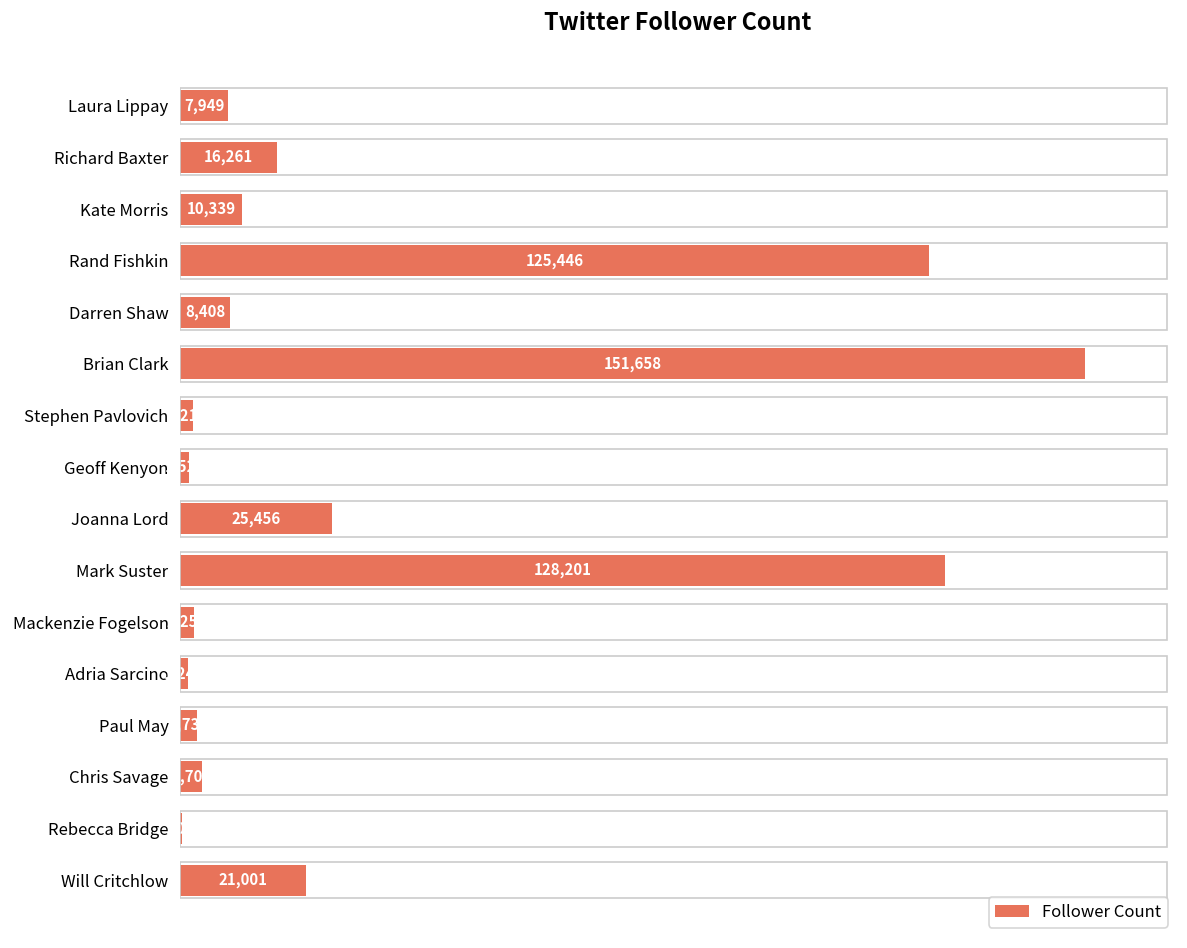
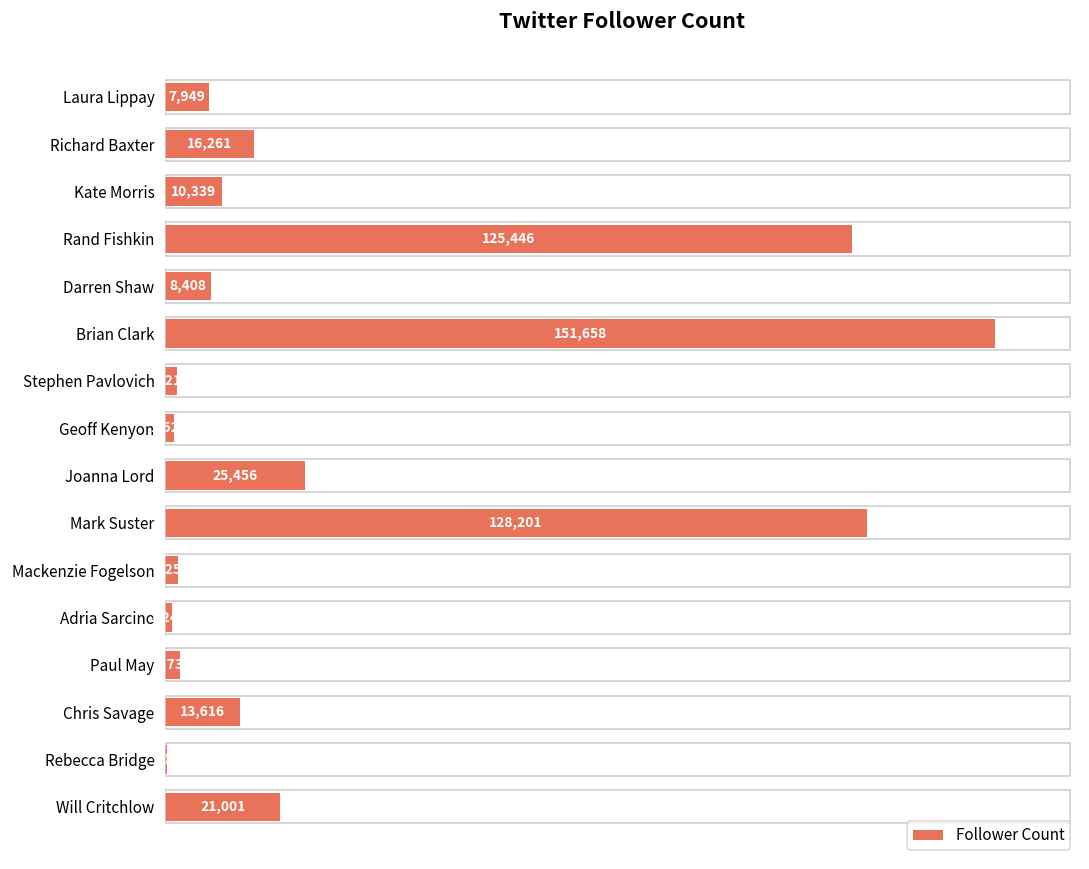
  {
    "Laura Lippay": "7,949",
    "Richard Baxter": "16,261",
    "Kate Morris": "10,339",
    "Rand Fishkin": "125,446",
    "Darren Shaw": "8,408",
    "Brian Clark": "151,658",
    "Joanna Lord": "25,456",
    "Mark Suster": "128,201",
-   "Chris Savage": "3,701",
+   "Chris Savage": "13,616",
    "Will Critchlow": "21,001"
  }
